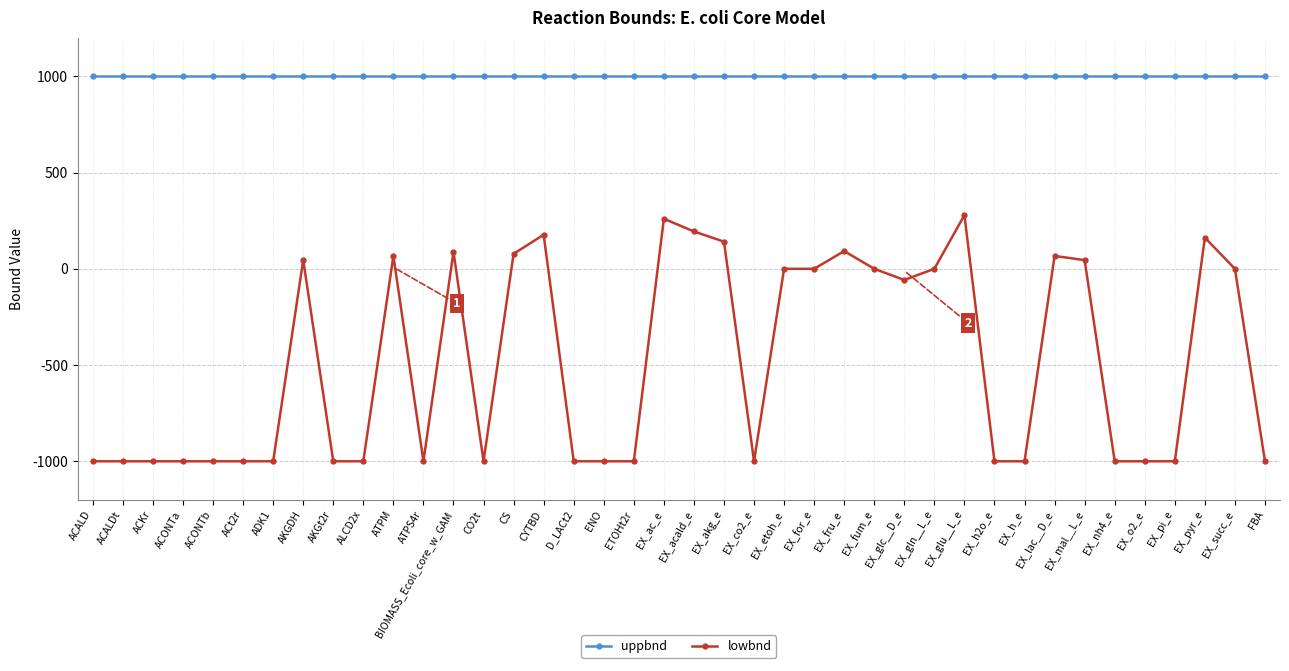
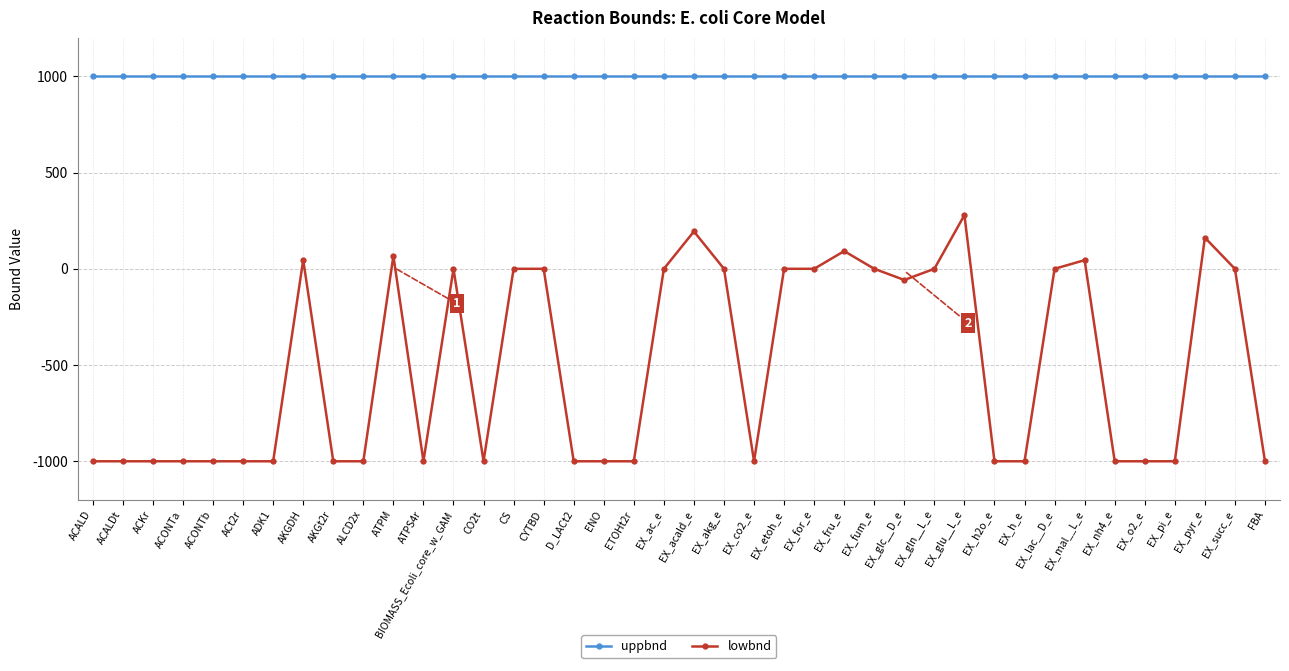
  {
    "uppbnd": {
      "ACALD": 1000,
      "ACALDt": 1000,
      "ACKr": 1000,
      "ACONTa": 1000,
      "ACONTb": 1000,
      "ACt2r": 1000,
      "ADK1": 1000,
      "AKGDH": 1000,
      "AKGt2r": 1000,
      "ALCD2x": 1000,
      "ATPM": 1000,
      "ATPS4r": 1000,
      "BIOMASS_Ecoli_core_w_GAM": 1000,
      "CO2t": 1000,
      "CS": 1000,
      "CYTBD": 1000,
      "D_LACt2": 1000,
      "ENO": 1000,
      "ETOHt2r": 1000,
      "EX_ac_e": 1000,
      "EX_acald_e": 1000,
      "EX_akg_e": 1000,
      "EX_co2_e": 1000,
      "EX_etoh_e": 1000,
      "EX_for_e": 1000,
      "EX_fru_e": 1000,
      "EX_fum_e": 1000,
      "EX_glc__D_e": 1000,
      "EX_gln__L_e": 1000,
      "EX_glu__L_e": 1000,
      "EX_h2o_e": 1000,
      "EX_h_e": 1000,
      "EX_lac__D_e": 1000,
      "EX_mal__L_e": 1000,
      "EX_nh4_e": 1000,
      "EX_o2_e": 1000,
      "EX_pi_e": 1000,
      "EX_pyr_e": 1000,
      "EX_succ_e": 1000,
      "FBA": 1000
    },
    "lowbnd": {
      "ACALD": -1000,
      "ACALDt": -1000,
      "ACKr": -1000,
      "ACONTa": -1000,
      "ACONTb": -1000,
      "ACt2r": -1000,
      "ADK1": -1000,
      "AKGDH": 50,
      "AKGt2r": -1000,
      "ALCD2x": -1000,
      "ATPM": 70,
      "ATPS4r": -1000,
-     "BIOMASS_Ecoli_core_w_GAM": 90,
+     "BIOMASS_Ecoli_core_w_GAM": 0,
      "CO2t": -1000,
-     "CS": 80,
-     "CYTBD": 180,
+     "CS": 0,
+     "CYTBD": 0,
      "D_LACt2": -1000,
      "ENO": -1000,
      "ETOHt2r": -1000,
-     "EX_ac_e": 260,
+     "EX_ac_e": 0,
      "EX_acald_e": 190,
-     "EX_akg_e": 140,
+     "EX_akg_e": 0,
      "EX_co2_e": -1000,
      "EX_etoh_e": 0,
      "EX_for_e": 0,
      "EX_fru_e": 90,
      "EX_fum_e": 0,
      "EX_glc__D_e": -60,
      "EX_gln__L_e": 0,
      "EX_glu__L_e": 280,
      "EX_h2o_e": -1000,
      "EX_h_e": -1000,
-     "EX_lac__D_e": 70,
+     "EX_lac__D_e": 0,
      "EX_mal__L_e": 50,
      "EX_nh4_e": -1000,
      "EX_o2_e": -1000,
      "EX_pi_e": -1000,
      "EX_pyr_e": 160,
      "EX_succ_e": 0,
      "FBA": -1000
    }
  }
